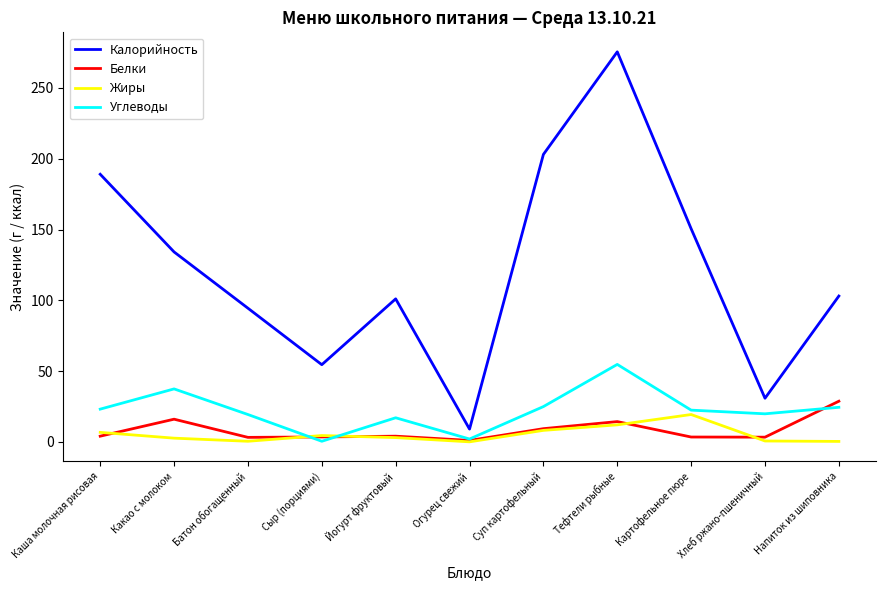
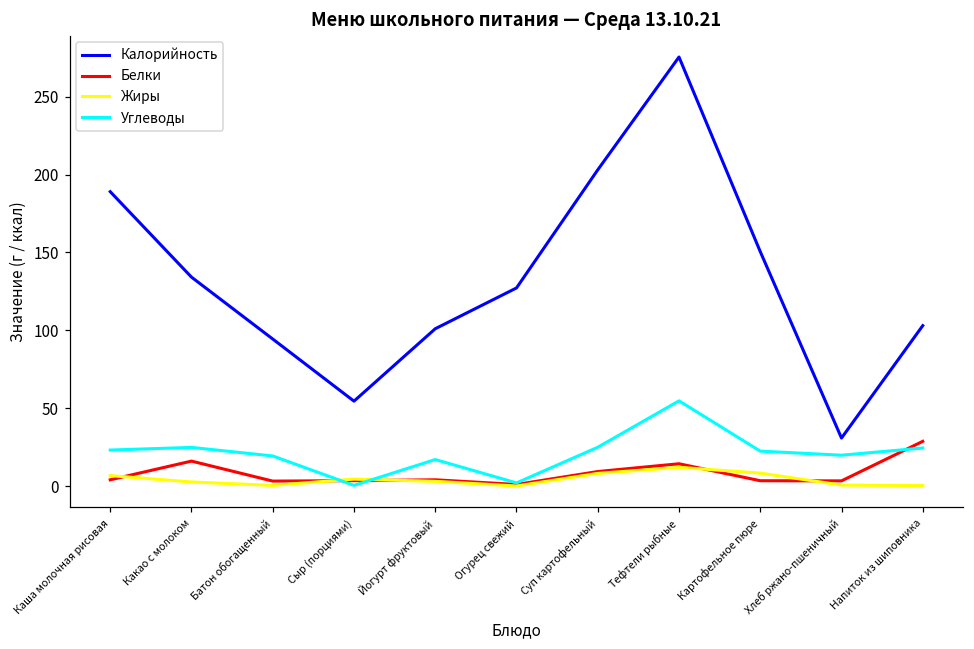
  {
    "Калорийность": {
      "Каша молочная рисовая": 189,
      "Какао с молоком": 134,
      "Батон обогащенный": 94,
      "Сыр (порциями)": 55,
      "Йогурт фруктовый": 101,
-     "Огурец свежий": 9,
+     "Огурец свежий": 127,
      "Суп картофельный": 203,
      "Тефтели рыбные": 276,
      "Картофельное пюре": 151,
      "Хлеб ржано-пшеничный": 31,
      "Напиток из шиповника": 103
    },
    "Белки": {
      "Каша молочная рисовая": 4,
      "Какао с молоком": 16,
      "Батон обогащенный": 3,
      "Тефтели рыбные": 14,
      "Картофельное пюре": 3,
      "Хлеб ржано-пшеничный": 3,
      "Напиток из шиповника": 29
    },
    "Жиры": {
      "Каша молочная рисовая": 7,
      "Какао с молоком": 3,
      "Батон обогащенный": 0,
      "Тефтели рыбные": 12,
-     "Картофельное пюре": 19,
+     "Картофельное пюре": 8,
      "Хлеб ржано-пшеничный": 1,
      "Напиток из шиповника": 0
    },
    "Углеводы": {
      "Каша молочная рисовая": 23,
-     "Какао с молоком": 37,
+     "Какао с молоком": 25,
      "Батон обогащенный": 19,
      "Сыр (порциями)": 0,
      "Йогурт фруктовый": 17,
      "Суп картофельный": 25,
      "Тефтели рыбные": 55,
      "Картофельное пюре": 22,
      "Хлеб ржано-пшеничный": 20,
      "Напиток из шиповника": 24
    }
  }
